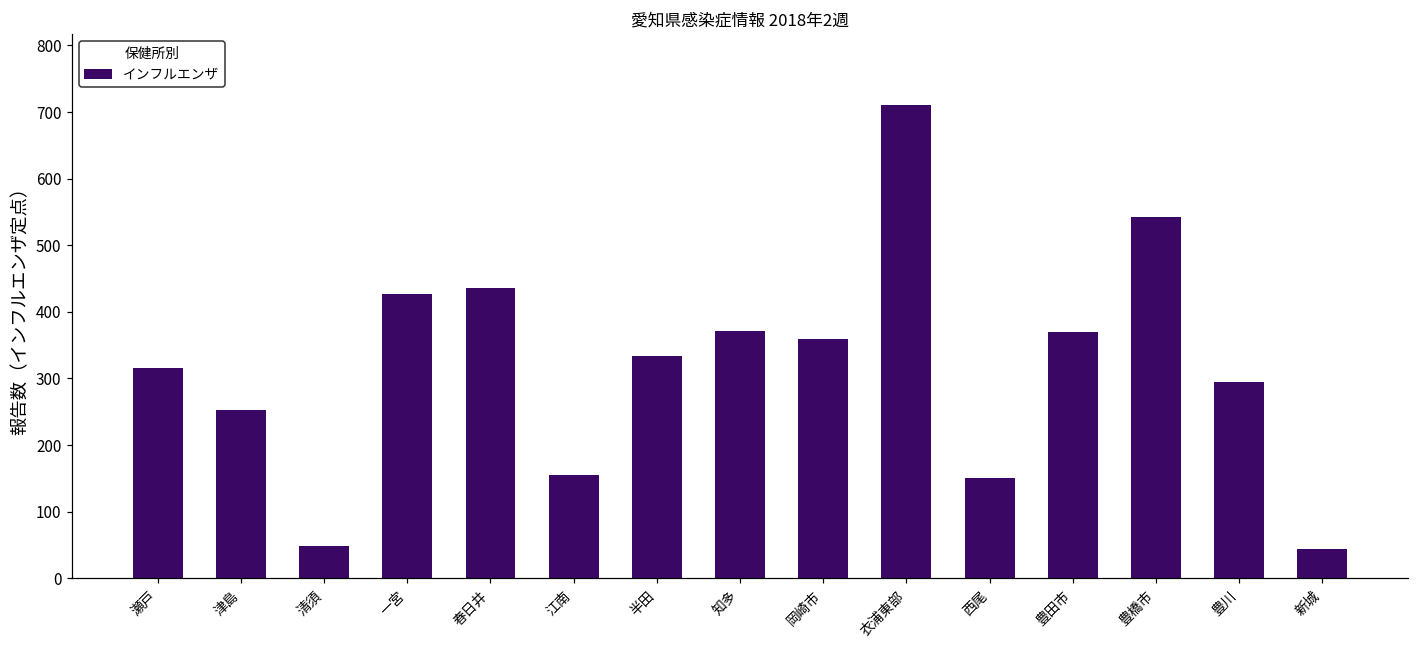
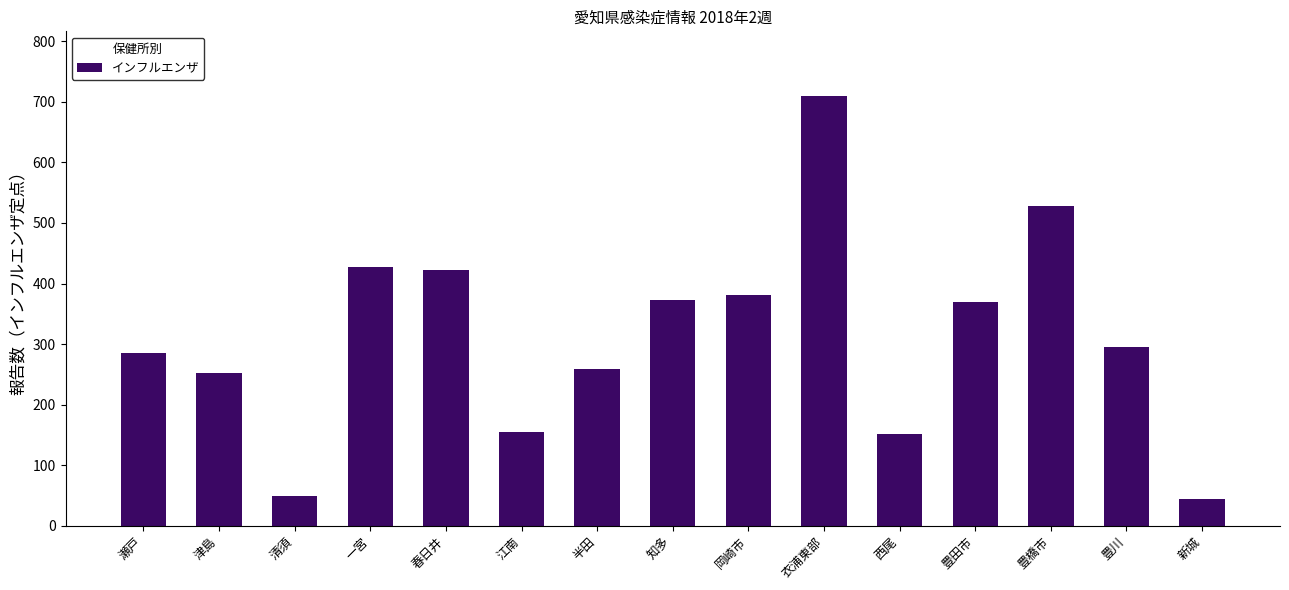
  {
-   "瀬戸": 320,
+   "瀬戸": 290,
    "津島": 250,
    "清須": 50,
    "一宮": 430,
-   "春日井": 440,
+   "春日井": 420,
    "江南": 160,
-   "半田": 330,
+   "半田": 260,
    "知多": 370,
-   "岡崎市": 360,
+   "岡崎市": 380,
    "衣浦東部": 710,
    "西尾": 150,
    "豊田市": 370,
-   "豊橋市": 540,
+   "豊橋市": 530,
    "豊川": 300,
    "新城": 40
  }
